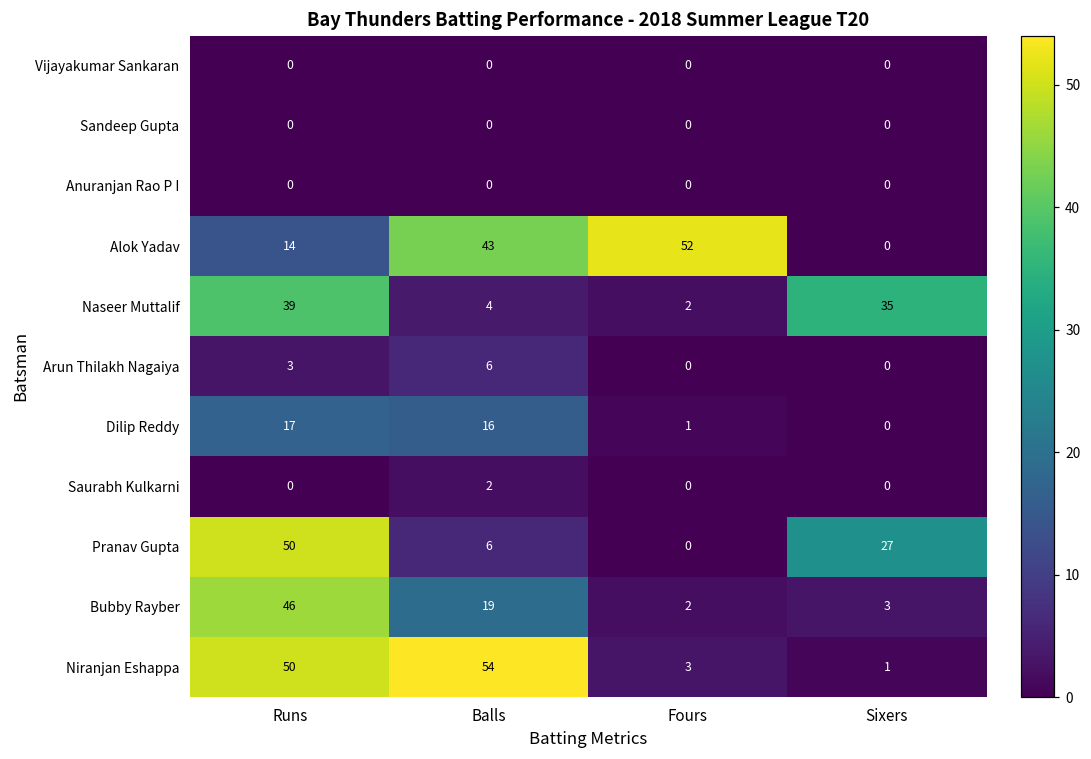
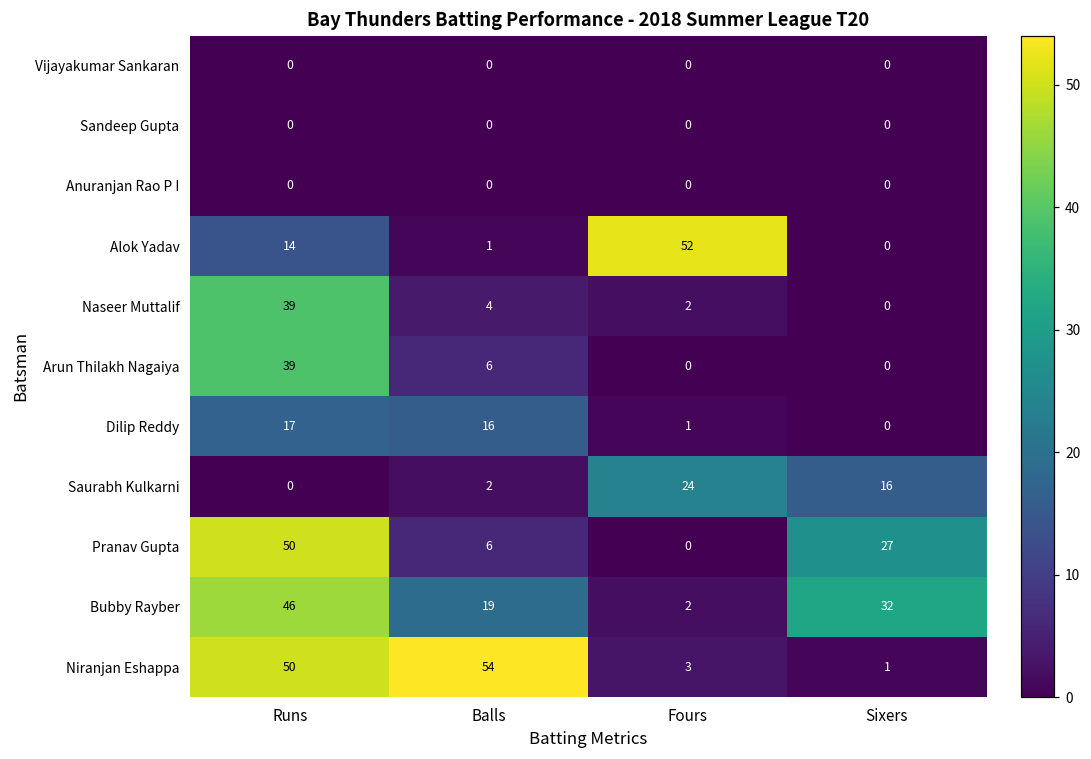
  {
    "Vijayakumar Sankaran": {
      "Runs": 0,
      "Balls": 0,
      "Fours": 0,
      "Sixers": 0
    },
    "Sandeep Gupta": {
      "Runs": 0,
      "Balls": 0,
      "Fours": 0,
      "Sixers": 0
    },
    "Anuranjan Rao P I": {
      "Runs": 0,
      "Balls": 0,
      "Fours": 0,
      "Sixers": 0
    },
    "Alok Yadav": {
      "Runs": 14,
-     "Balls": 43,
+     "Balls": 1,
      "Fours": 52,
      "Sixers": 0
    },
    "Naseer Muttalif": {
      "Runs": 39,
      "Balls": 4,
      "Fours": 2,
-     "Sixers": 35
+     "Sixers": 0
    },
    "Arun Thilakh Nagaiya": {
-     "Runs": 3,
+     "Runs": 39,
      "Balls": 6,
      "Fours": 0,
      "Sixers": 0
    },
    "Dilip Reddy": {
      "Runs": 17,
      "Balls": 16,
      "Fours": 1,
      "Sixers": 0
    },
    "Saurabh Kulkarni": {
      "Runs": 0,
      "Balls": 2,
-     "Fours": 0,
-     "Sixers": 0
+     "Fours": 24,
+     "Sixers": 16
    },
    "Pranav Gupta": {
      "Runs": 50,
      "Balls": 6,
      "Fours": 0,
      "Sixers": 27
    },
    "Bubby Rayber": {
      "Runs": 46,
      "Balls": 19,
      "Fours": 2,
-     "Sixers": 3
+     "Sixers": 32
    },
    "Niranjan Eshappa": {
      "Runs": 50,
      "Balls": 54,
      "Fours": 3,
      "Sixers": 1
    }
  }
